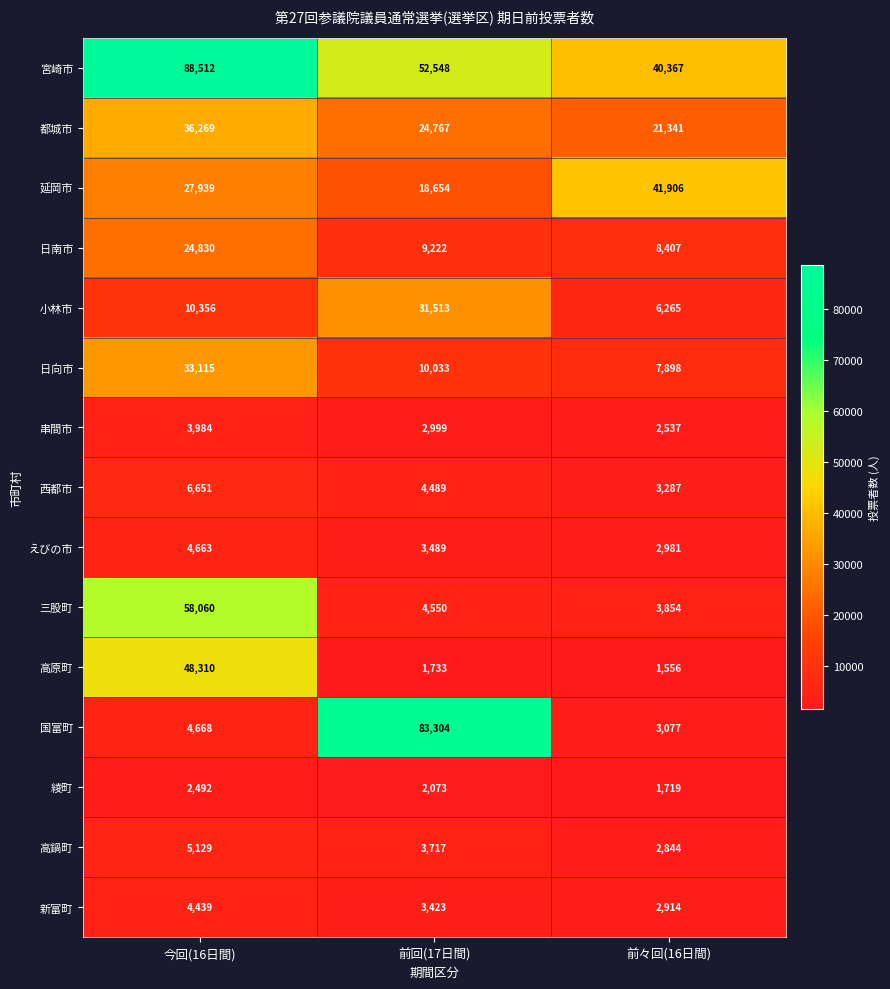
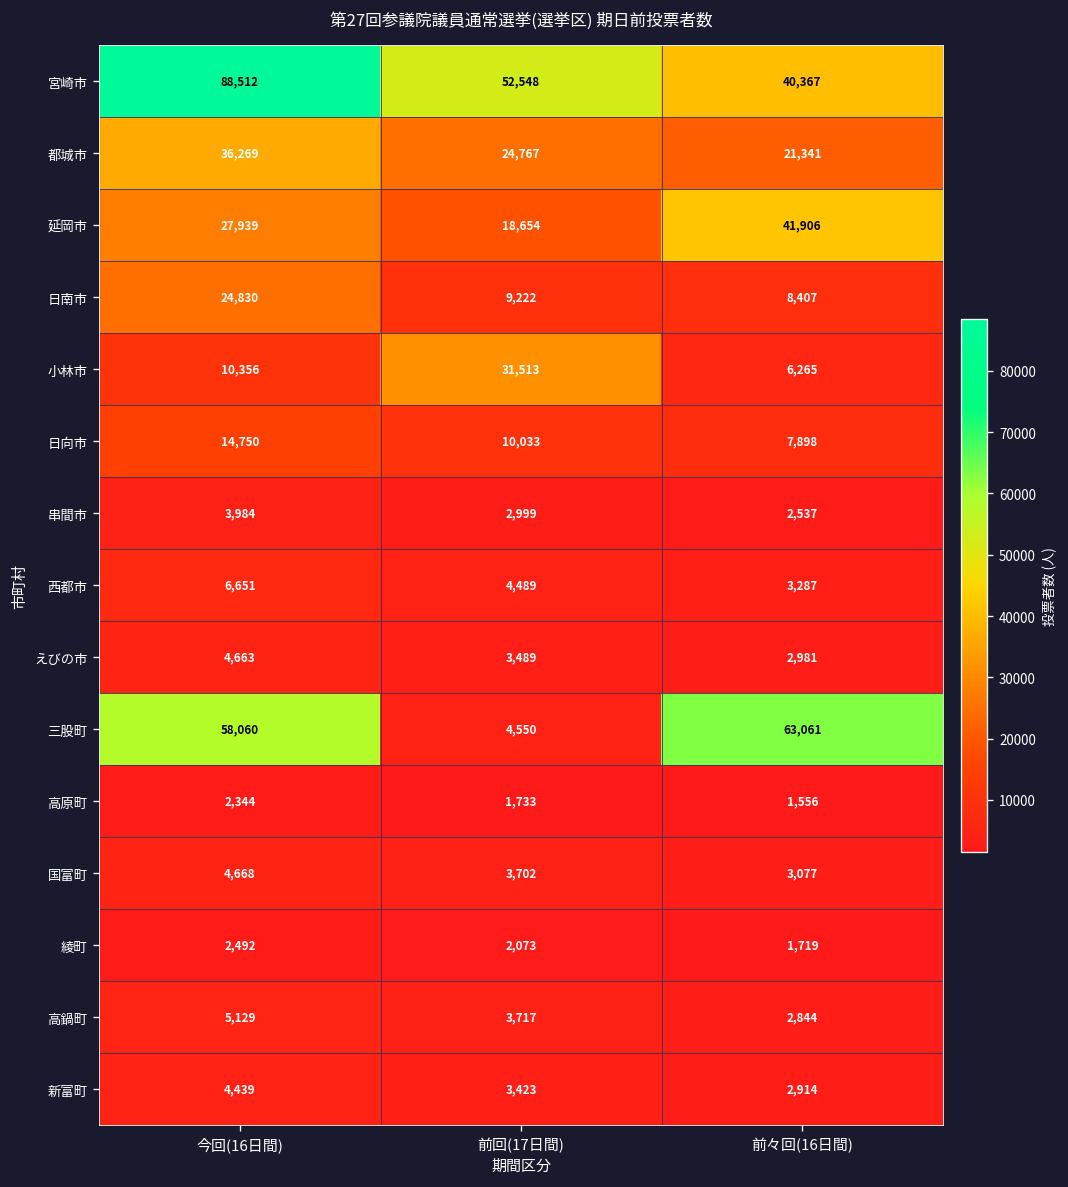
  {
    "宮崎市": {
      "今回(16日間)": "88,512",
      "前回(17日間)": "52,548",
      "前々回(16日間)": "40,367"
    },
    "都城市": {
      "今回(16日間)": "36,269",
      "前回(17日間)": "24,767",
      "前々回(16日間)": "21,341"
    },
    "延岡市": {
      "今回(16日間)": "27,939",
      "前回(17日間)": "18,654",
      "前々回(16日間)": "41,906"
    },
    "日南市": {
      "今回(16日間)": "24,830",
      "前回(17日間)": "9,222",
      "前々回(16日間)": "8,407"
    },
    "小林市": {
      "今回(16日間)": "10,356",
      "前回(17日間)": "31,513",
      "前々回(16日間)": "6,265"
    },
    "日向市": {
-     "今回(16日間)": "33,115",
+     "今回(16日間)": "14,750",
      "前回(17日間)": "10,033",
      "前々回(16日間)": "7,898"
    },
    "串間市": {
      "今回(16日間)": "3,984",
      "前回(17日間)": "2,999",
      "前々回(16日間)": "2,537"
    },
    "西都市": {
      "今回(16日間)": "6,651",
      "前回(17日間)": "4,489",
      "前々回(16日間)": "3,287"
    },
    "えびの市": {
      "今回(16日間)": "4,663",
      "前回(17日間)": "3,489",
      "前々回(16日間)": "2,981"
    },
    "三股町": {
      "今回(16日間)": "58,060",
      "前回(17日間)": "4,550",
-     "前々回(16日間)": "3,854"
+     "前々回(16日間)": "63,061"
    },
    "高原町": {
-     "今回(16日間)": "48,310",
+     "今回(16日間)": "2,344",
      "前回(17日間)": "1,733",
      "前々回(16日間)": "1,556"
    },
    "国富町": {
      "今回(16日間)": "4,668",
-     "前回(17日間)": "83,304",
+     "前回(17日間)": "3,702",
      "前々回(16日間)": "3,077"
    },
    "綾町": {
      "今回(16日間)": "2,492",
      "前回(17日間)": "2,073",
      "前々回(16日間)": "1,719"
    },
    "高鍋町": {
      "今回(16日間)": "5,129",
      "前回(17日間)": "3,717",
      "前々回(16日間)": "2,844"
    },
    "新富町": {
      "今回(16日間)": "4,439",
      "前回(17日間)": "3,423",
      "前々回(16日間)": "2,914"
    }
  }
